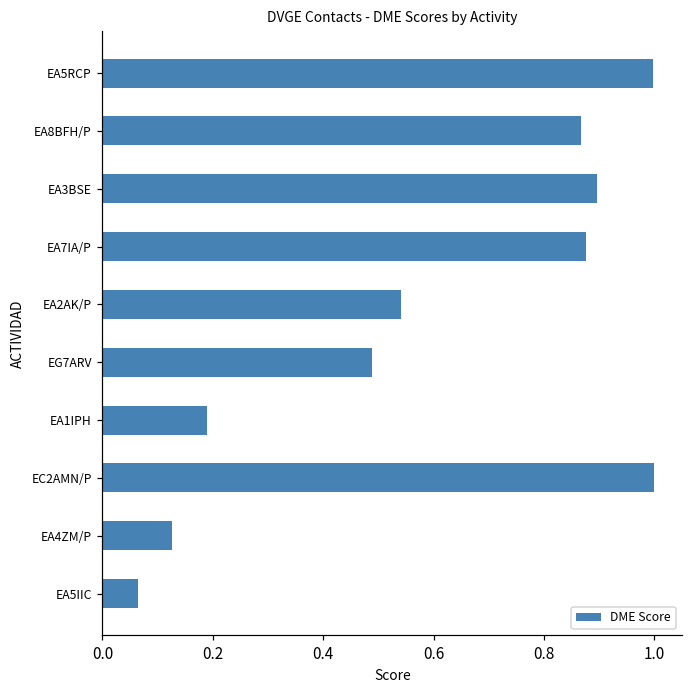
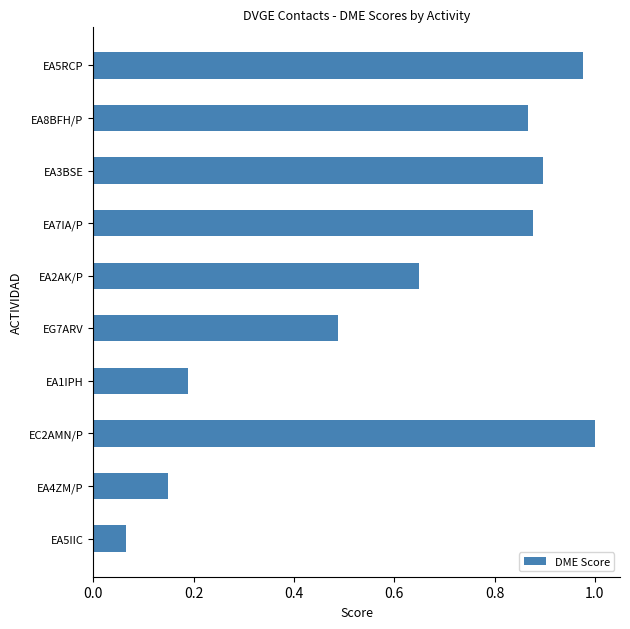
  {
-   "EA5RCP": 1.00,
+   "EA5RCP": 0.98,
    "EA8BFH/P": 0.87,
    "EA3BSE": 0.90,
    "EA7IA/P": 0.88,
-   "EA2AK/P": 0.54,
+   "EA2AK/P": 0.65,
    "EG7ARV": 0.49,
    "EA1IPH": 0.19,
    "EC2AMN/P": 1.00,
-   "EA4ZM/P": 0.13,
+   "EA4ZM/P": 0.15,
    "EA5IIC": 0.06
  }
